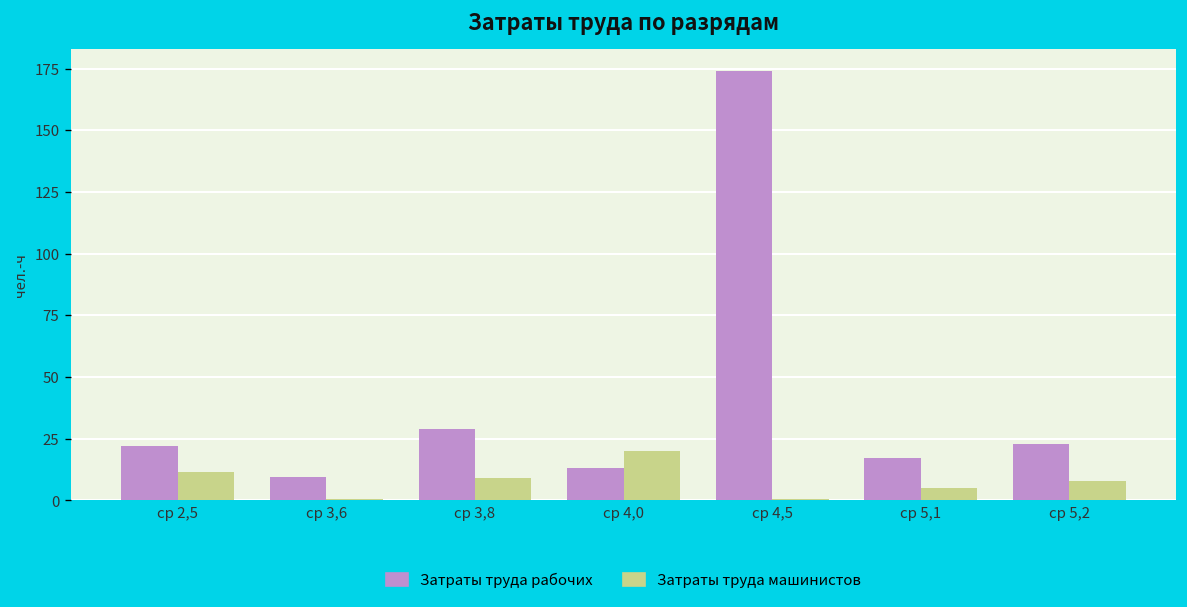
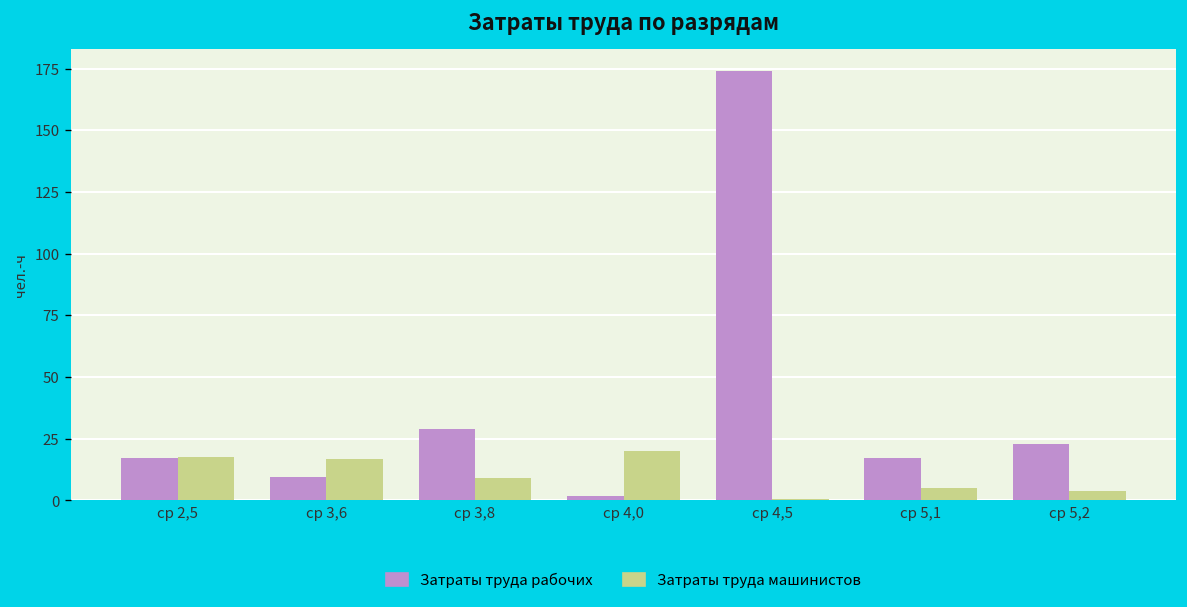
  {
    "Затраты труда рабочих": {
-     "ср 2,5": 22,
+     "ср 2,5": 17,
      "ср 3,6": 9,
      "ср 3,8": 29,
-     "ср 4,0": 13,
+     "ср 4,0": 2,
      "ср 4,5": 174,
      "ср 5,1": 17,
      "ср 5,2": 23
    },
    "Затраты труда машинистов": {
-     "ср 2,5": 11,
-     "ср 3,6": 1,
+     "ср 2,5": 18,
+     "ср 3,6": 17,
      "ср 3,8": 9,
      "ср 4,0": 20,
      "ср 5,1": 5,
-     "ср 5,2": 8
+     "ср 5,2": 4
    }
  }
